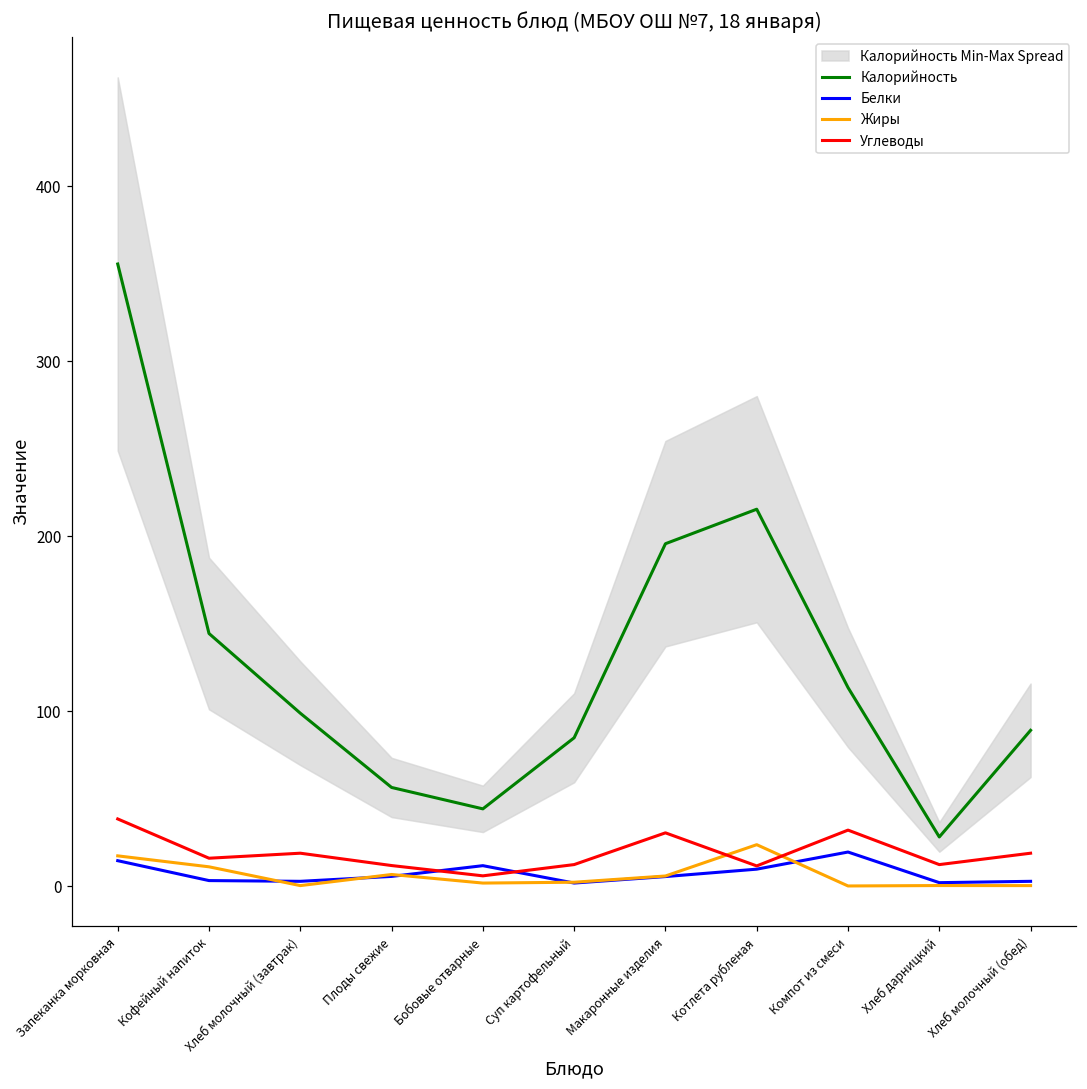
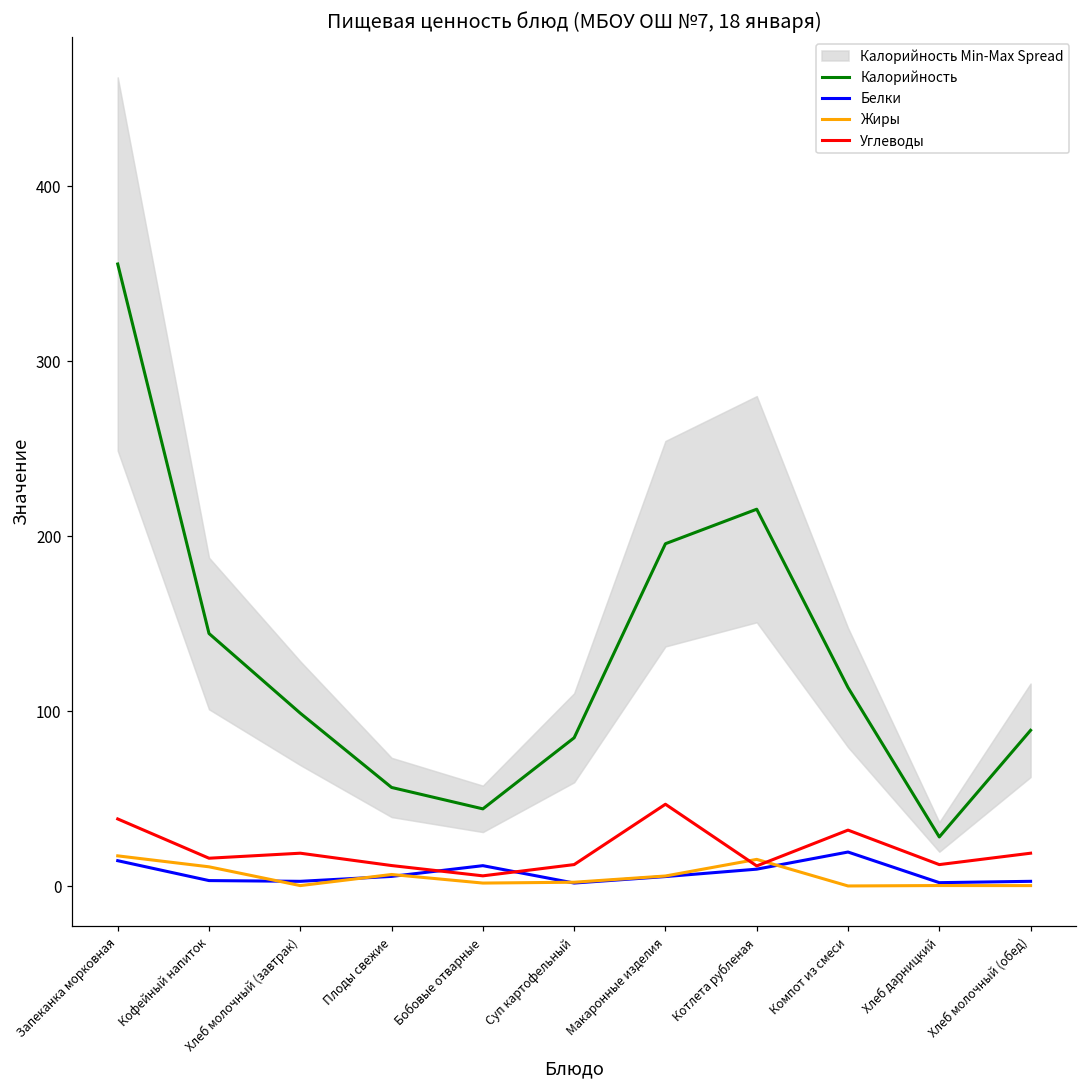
  {
    "Калорийность": {
      "Запеканка морковная": 356,
      "Кофейный напиток": 144,
      "Хлеб молочный (завтрак)": 99,
      "Плоды свежие": 56,
      "Бобовые отварные": 44,
      "Суп картофельный": 85,
      "Макаронные изделия": 196,
      "Котлета рубленая": 215,
      "Компот из смеси": 114,
      "Хлеб дарницкий": 28,
      "Хлеб молочный (обед)": 89
    },
    "Белки": {
      "Запеканка морковная": 15,
      "Кофейный напиток": 3,
      "Хлеб молочный (завтрак)": 3,
      "Бобовые отварные": 12,
      "Котлета рубленая": 10,
      "Компот из смеси": 19,
      "Хлеб дарницкий": 2,
      "Хлеб молочный (обед)": 3
    },
    "Жиры": {
      "Запеканка морковная": 17,
      "Кофейный напиток": 11,
      "Хлеб молочный (завтрак)": 0,
      "Бобовые отварные": 2,
-     "Котлета рубленая": 24,
+     "Котлета рубленая": 15,
      "Компот из смеси": 0,
      "Хлеб дарницкий": 0,
      "Хлеб молочный (обед)": 0
    },
    "Углеводы": {
      "Запеканка морковная": 38,
      "Кофейный напиток": 16,
      "Хлеб молочный (завтрак)": 19,
      "Плоды свежие": 12,
      "Бобовые отварные": 6,
      "Суп картофельный": 12,
-     "Макаронные изделия": 30,
+     "Макаронные изделия": 47,
      "Котлета рубленая": 12,
      "Компот из смеси": 32,
      "Хлеб дарницкий": 12,
      "Хлеб молочный (обед)": 19
    }
  }
